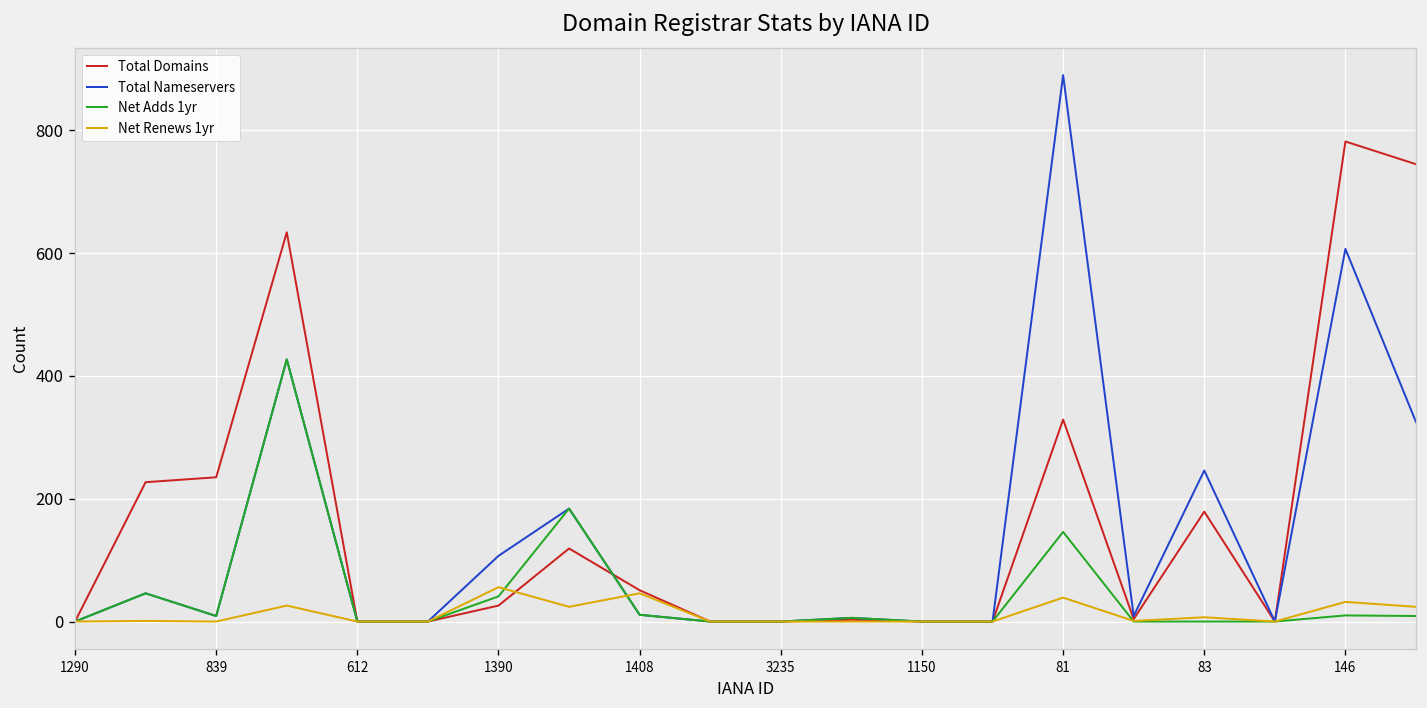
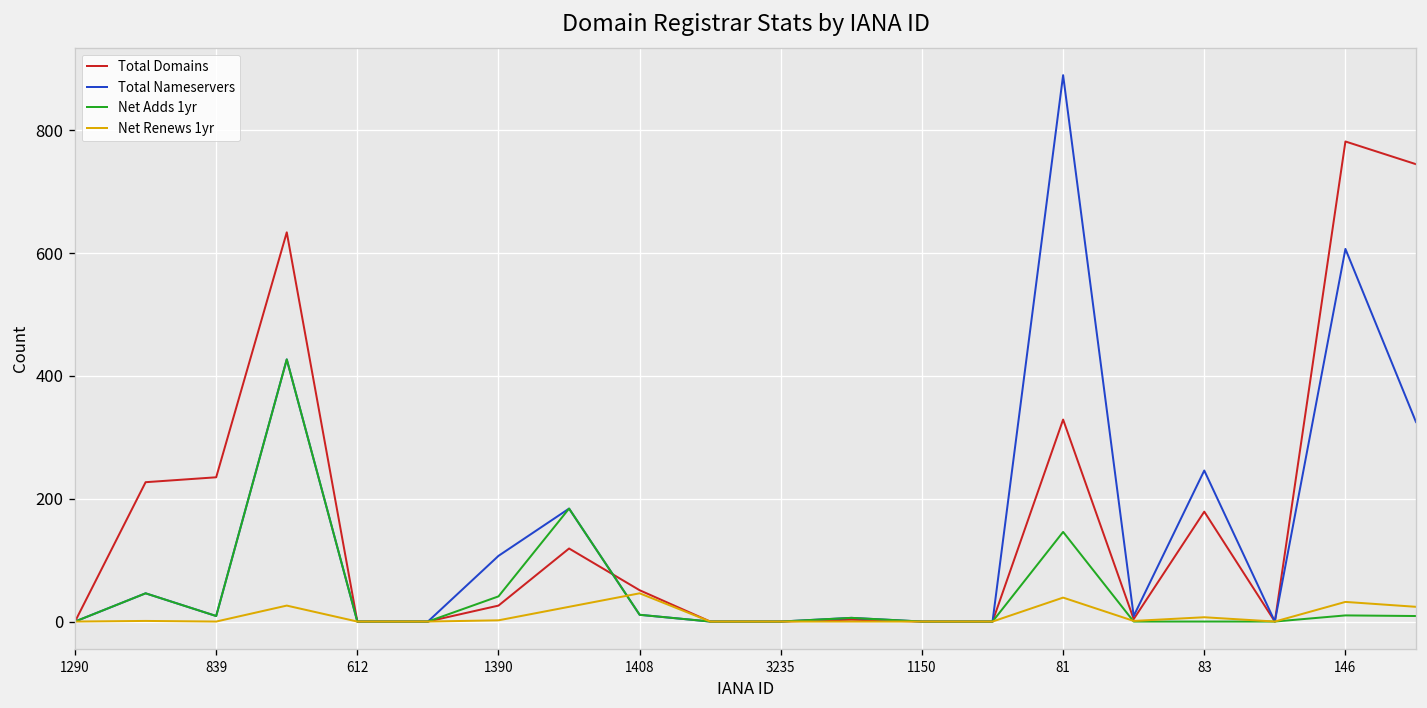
  {
    "Total Domains": {
      "839": 240,
      "1390": 30,
      "81": 330,
      "83": 180,
      "146": 780
    },
    "Total Nameservers": {
      "1390": 110,
      "81": 890,
      "83": 250,
      "146": 610
    },
    "Net Adds 1yr": {
      "1390": 40,
      "81": 150,
      "83": 0,
      "146": 10
    },
    "Net Renews 1yr": {
      "839": 0,
-     "1390": 60,
+     "1390": 0,
      "81": 40,
      "83": 10,
      "146": 30
    }
  }
